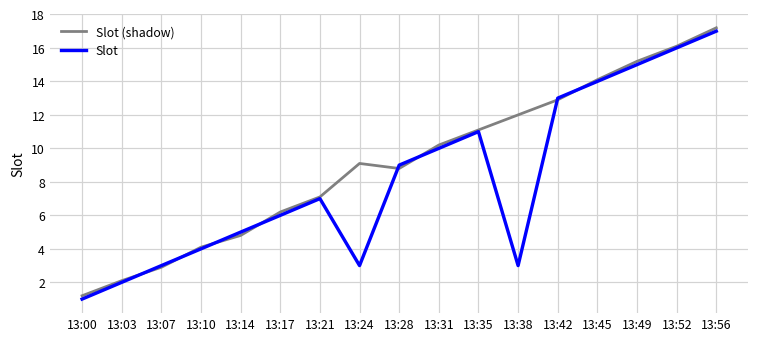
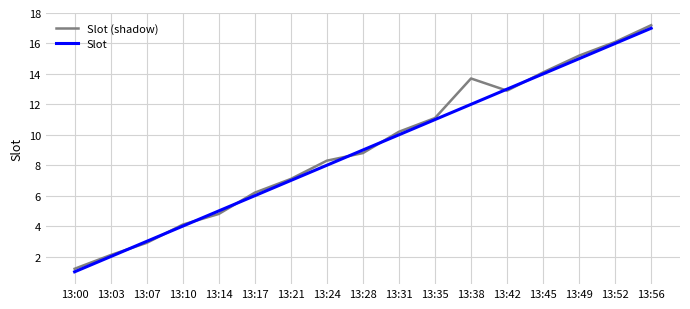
  {
    "Slot (shadow)": {
      "13:00": 1.2,
      "13:14": 4.8,
      "13:17": 6.2,
-     "13:24": 9.1,
+     "13:24": 8.3,
      "13:28": 8.8,
      "13:31": 10.2,
-     "13:38": 12.0,
+     "13:38": 13.7,
      "13:49": 15.2,
      "13:56": 17.2
    },
    "Slot": {
      "13:00": 1,
      "13:14": 5,
      "13:17": 6,
-     "13:24": 3,
+     "13:24": 8,
      "13:28": 9,
      "13:31": 10,
-     "13:38": 3,
+     "13:38": 12,
      "13:49": 15,
      "13:56": 17
    }
  }
